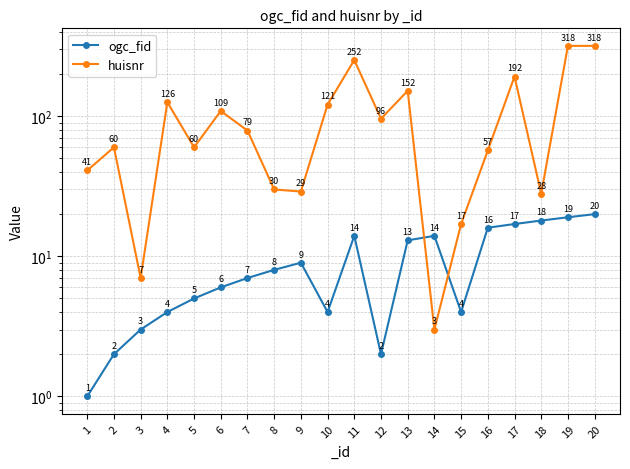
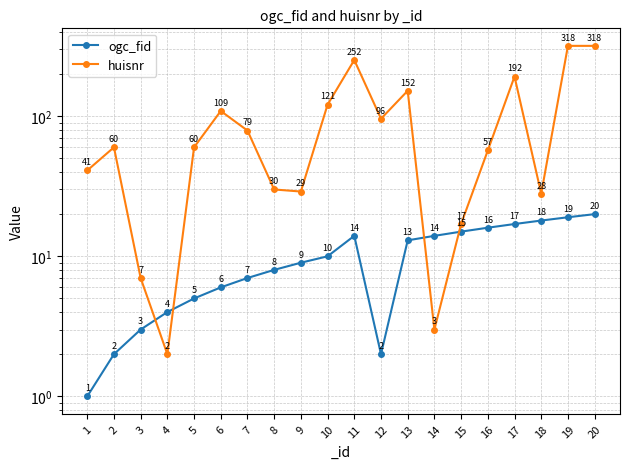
  {
    "ogc_fid": {
      "1": 1,
      "2": 2,
      "3": 3,
      "4": 4,
      "5": 5,
      "6": 6,
      "7": 7,
      "8": 8,
      "9": 9,
-     "10": 4,
+     "10": 10,
      "11": 14,
      "12": 2,
      "13": 13,
      "14": 14,
-     "15": 4,
+     "15": 15,
      "16": 16,
      "17": 17,
      "18": 18,
      "19": 19,
      "20": 20
    },
    "huisnr": {
      "1": 41,
      "2": 60,
      "3": 7,
-     "4": 126,
+     "4": 2,
      "5": 60,
      "6": 109,
      "7": 79,
      "8": 30,
      "9": 29,
      "10": 121,
      "11": 252,
      "12": 96,
      "13": 152,
      "14": 3,
      "15": 17,
      "16": 57,
      "17": 192,
      "18": 28,
      "19": 318,
      "20": 318
    }
  }
